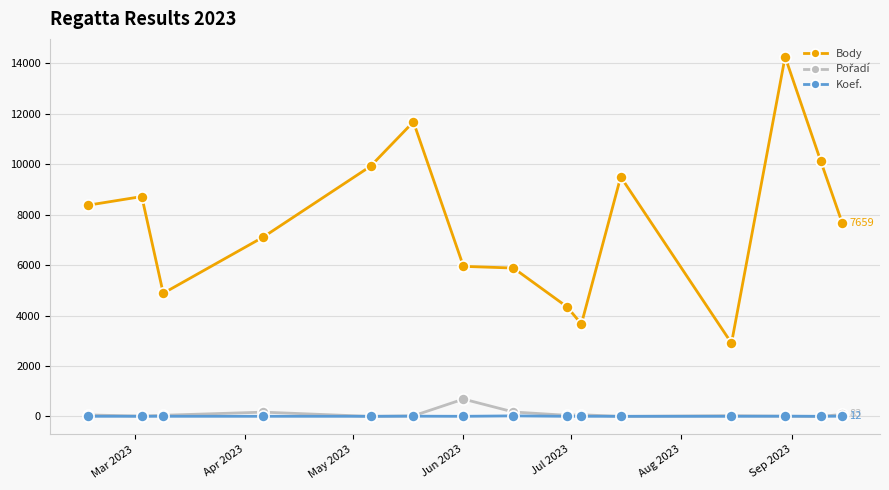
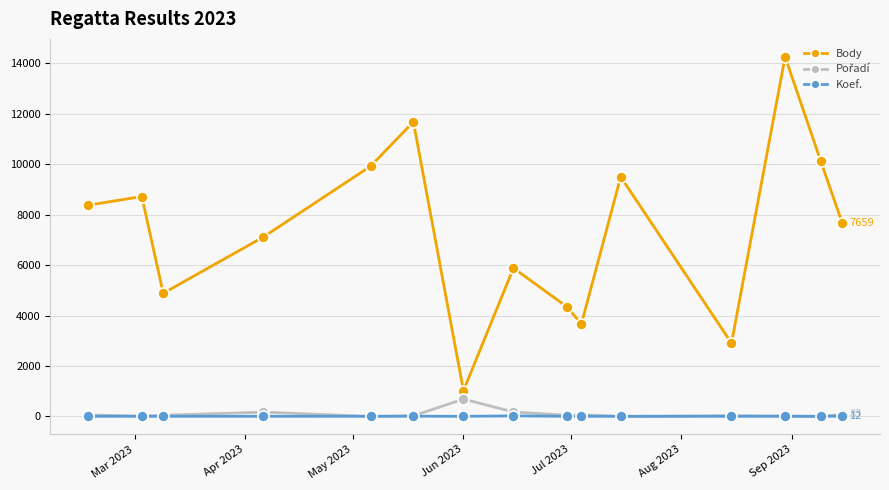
  {
    "Body": {
-     "Jun 2023": 5900
+     "Jun 2023": 1000
    },
    "Pořadí": {
      "Jun 2023": 700
    },
    "Koef.": {
      "Jun 2023": 0
    }
  }
